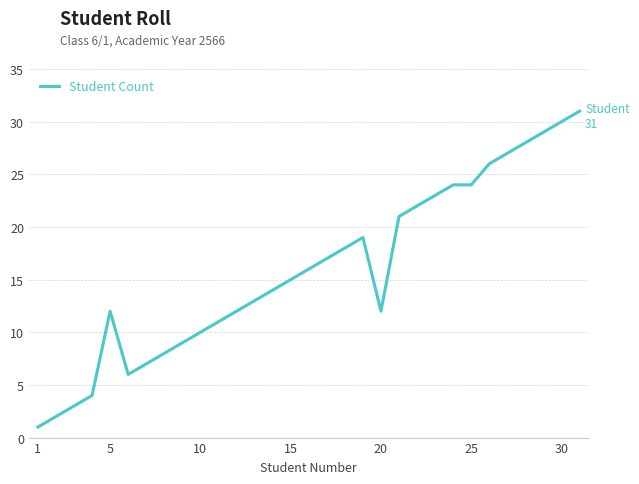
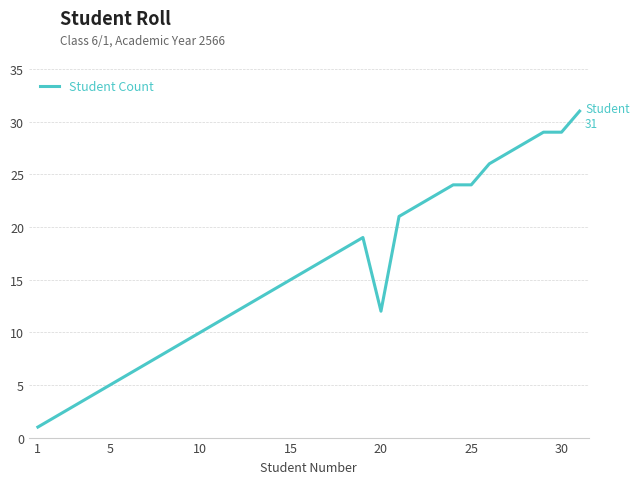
  {
    "1": 1,
-   "5": 12,
+   "5": 5,
    "10": 10,
    "15": 15,
    "20": 12,
    "25": 24,
-   "30": 30
+   "30": 29
  }
